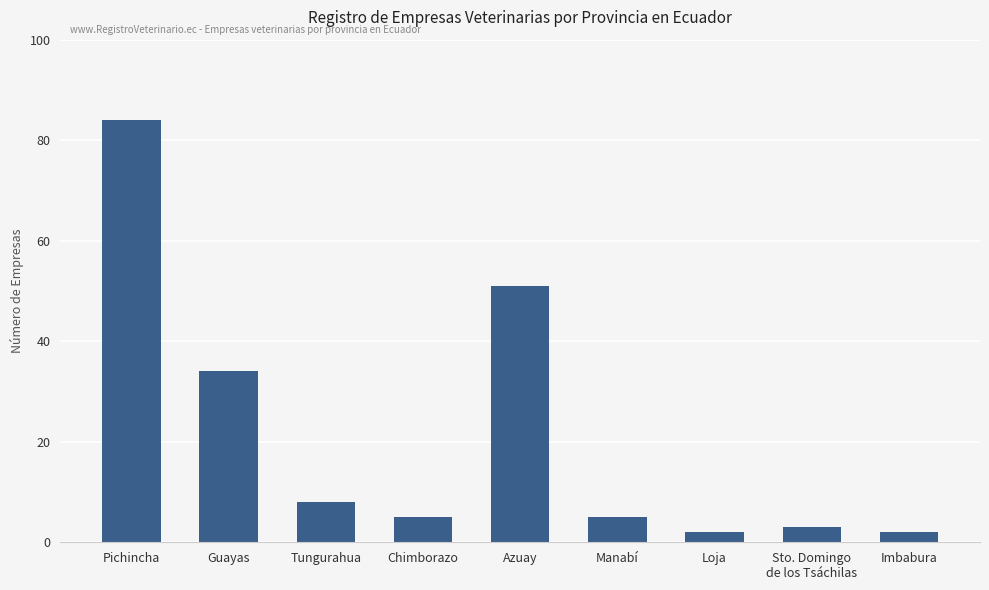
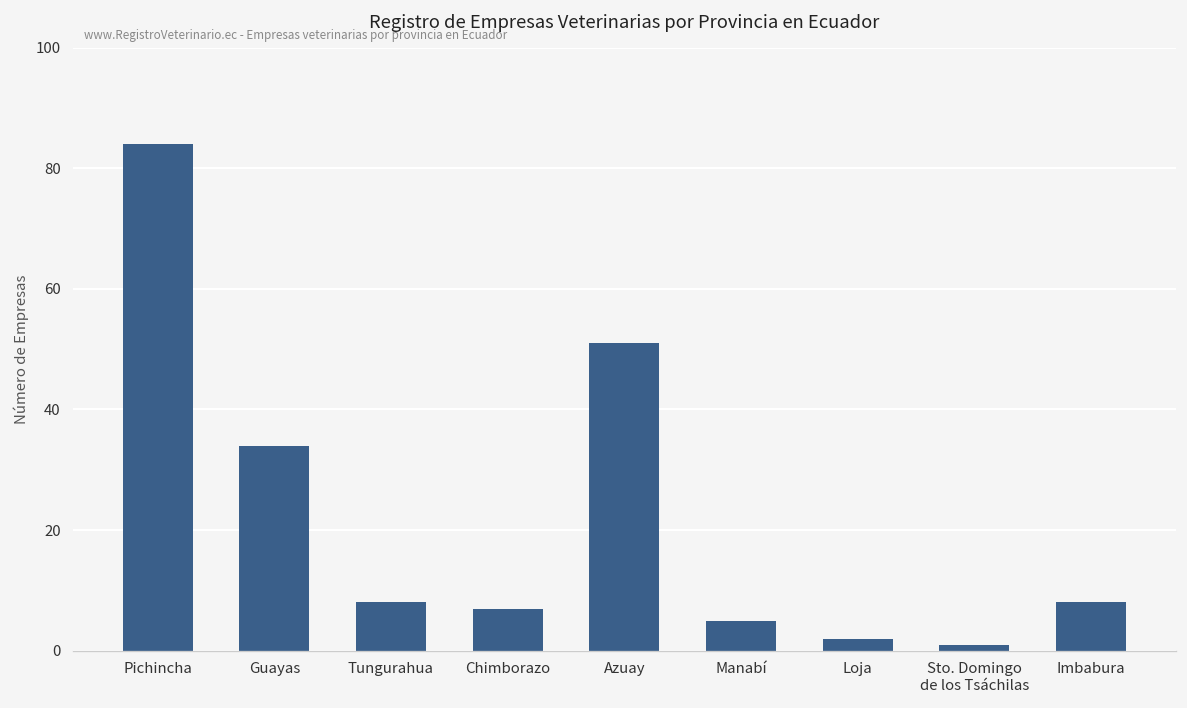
  {
    "Pichincha": 84,
    "Guayas": 34,
    "Tungurahua": 8,
-   "Chimborazo": 5,
+   "Chimborazo": 7,
    "Azuay": 51,
    "Manabí": 5,
    "Loja": 2,
-   "Sto. Domingo de los Tsáchilas": 3,
-   "Imbabura": 2
+   "Sto. Domingo de los Tsáchilas": 1,
+   "Imbabura": 8
  }
